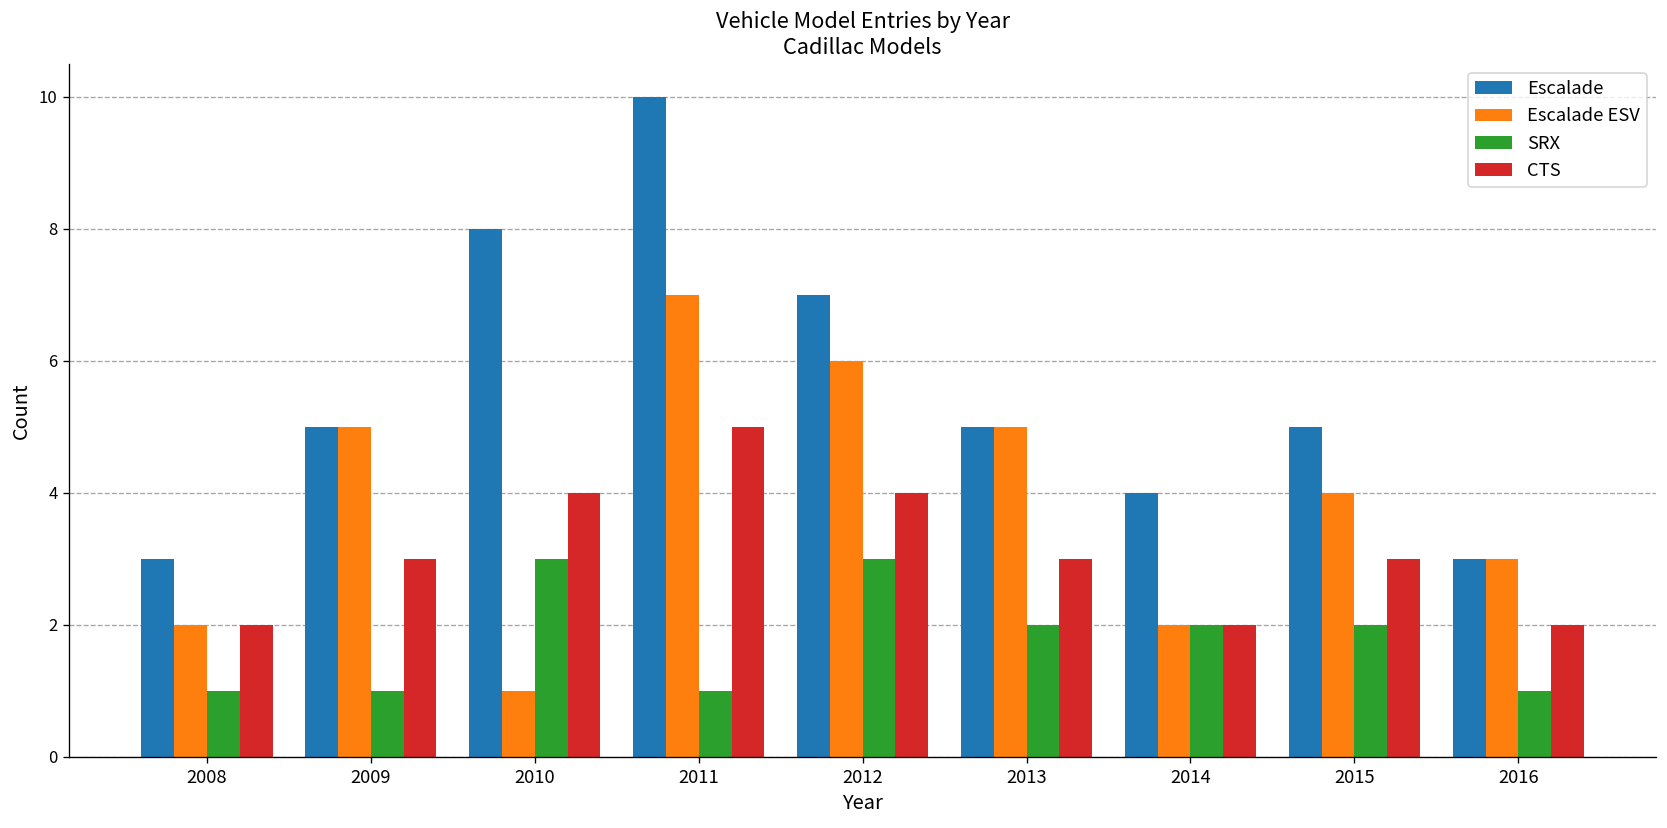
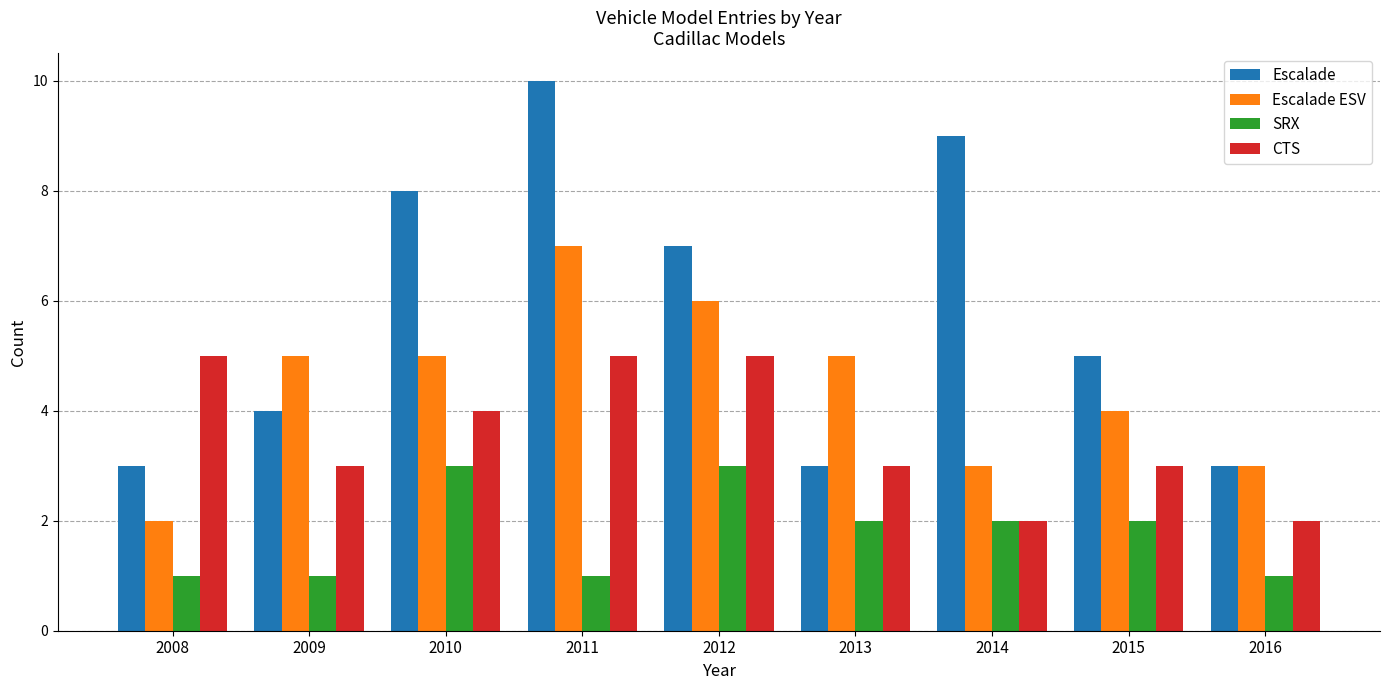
  {
    "Escalade": {
      "2008": 3,
-     "2009": 5,
+     "2009": 4,
      "2010": 8,
      "2011": 10,
      "2012": 7,
-     "2013": 5,
-     "2014": 4,
+     "2013": 3,
+     "2014": 9,
      "2015": 5,
      "2016": 3
    },
    "Escalade ESV": {
      "2008": 2,
      "2009": 5,
-     "2010": 1,
+     "2010": 5,
      "2011": 7,
      "2012": 6,
      "2013": 5,
-     "2014": 2,
+     "2014": 3,
      "2015": 4,
      "2016": 3
    },
    "SRX": {
      "2008": 1,
      "2009": 1,
      "2010": 3,
      "2011": 1,
      "2012": 3,
      "2013": 2,
      "2014": 2,
      "2015": 2,
      "2016": 1
    },
    "CTS": {
-     "2008": 2,
+     "2008": 5,
      "2009": 3,
      "2010": 4,
      "2011": 5,
-     "2012": 4,
+     "2012": 5,
      "2013": 3,
      "2014": 2,
      "2015": 3,
      "2016": 2
    }
  }
